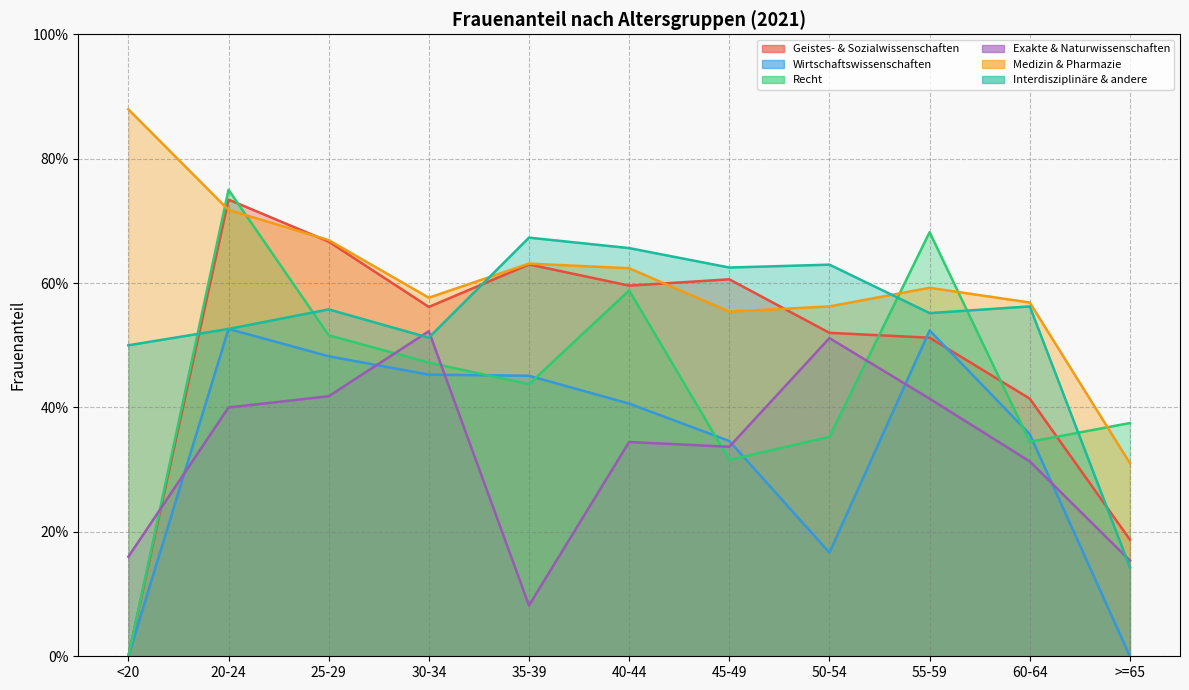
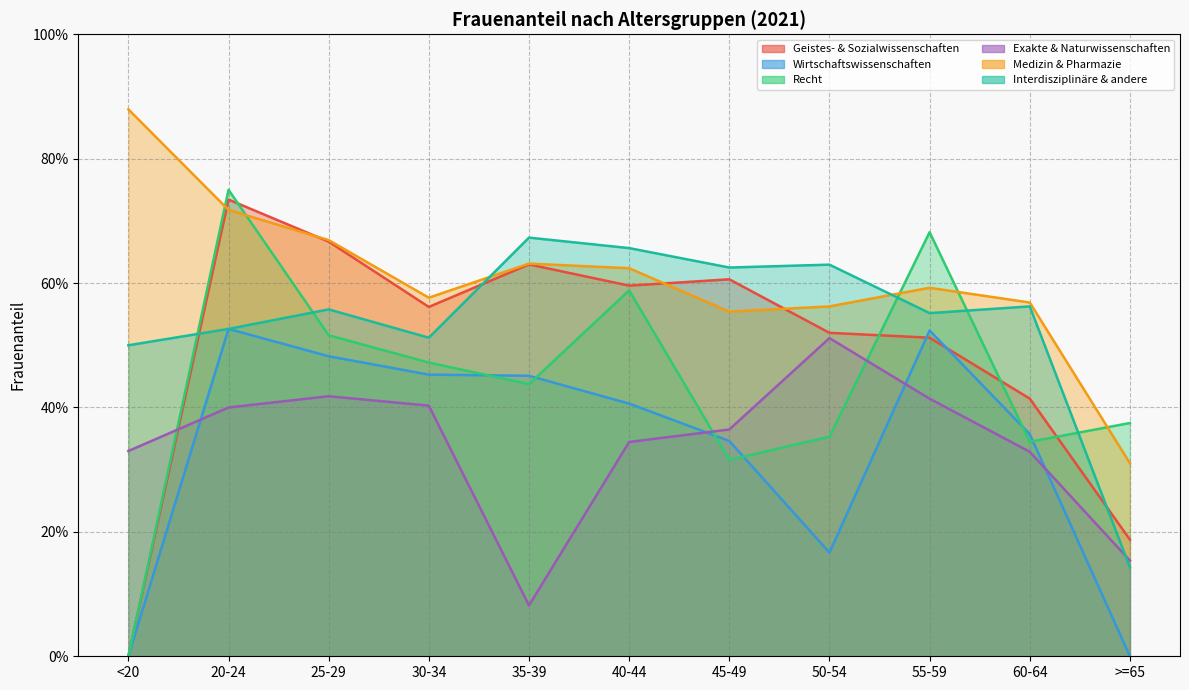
  {
    "Exakte & Naturwissenschaften": {
-     "<20": "16%",
+     "<20": "33%",
      "20-24": "40%",
      "25-29": "42%",
-     "30-34": "52%",
+     "30-34": "40%",
      "35-39": "8%",
      "40-44": "34%",
-     "45-49": "34%",
+     "45-49": "36%",
      "50-54": "51%",
      "55-59": "41%",
-     "60-64": "31%",
+     "60-64": "33%",
      ">=65": "15%"
    }
  }
